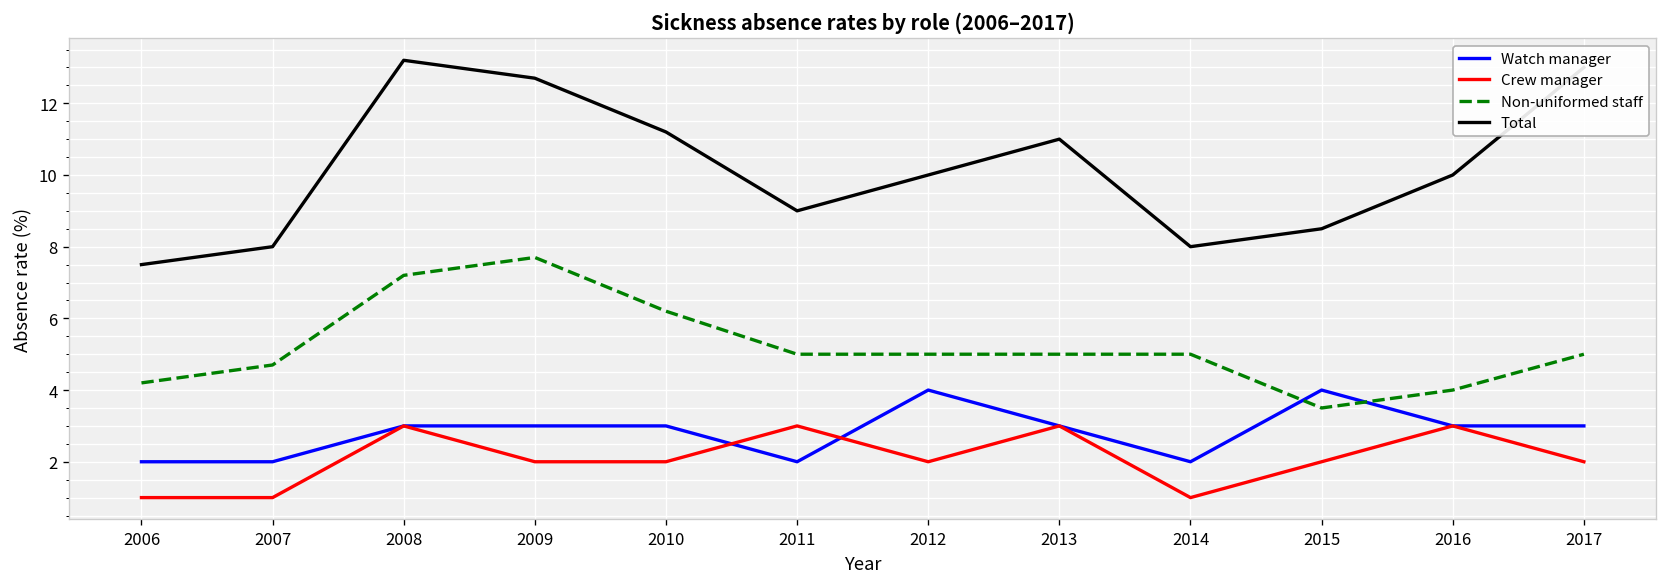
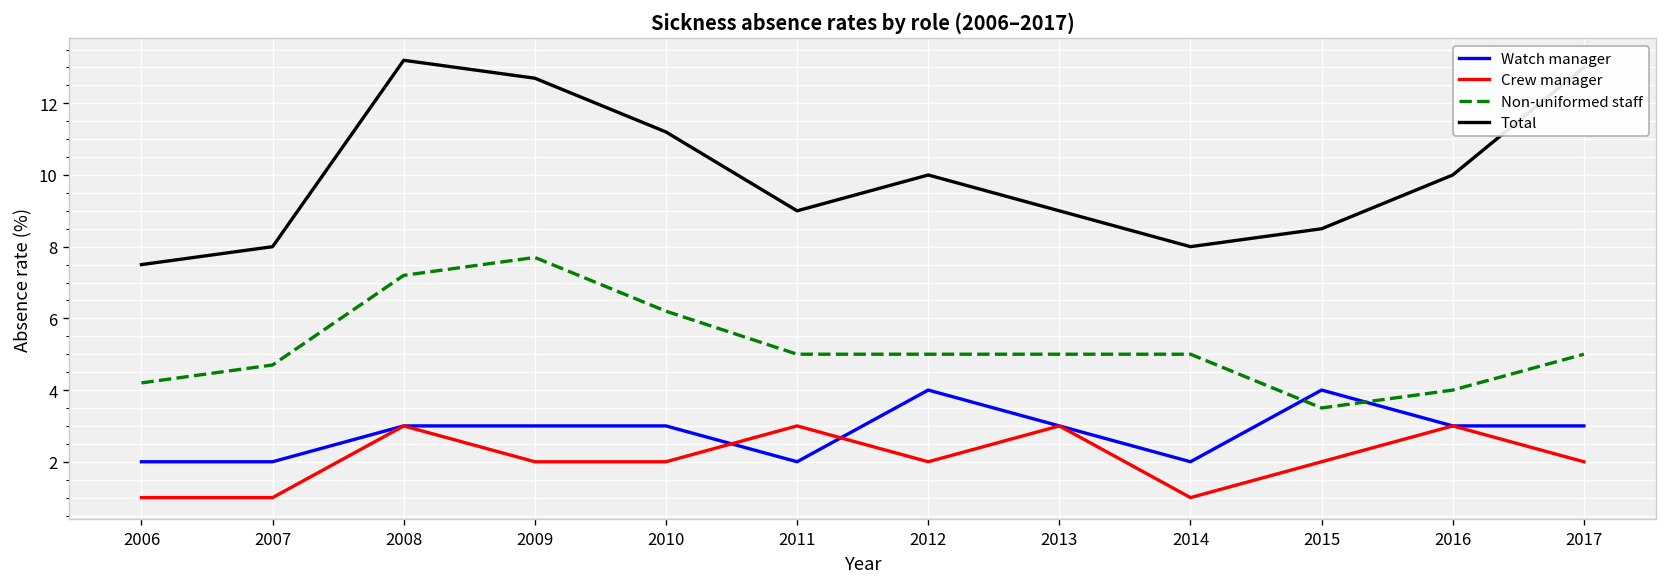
  {
    "Watch manager": {
      "2006": 2,
      "2007": 2,
      "2009": 3,
      "2010": 3,
      "2011": 2,
      "2012": 4,
      "2014": 2,
      "2015": 4,
      "2017": 3
    },
    "Crew manager": {
      "2006": 1,
      "2007": 1,
      "2009": 2,
      "2010": 2,
      "2011": 3,
      "2012": 2,
      "2014": 1,
      "2015": 2,
      "2017": 2
    },
    "Non-uniformed staff": {
      "2006": 4.2,
      "2007": 4.7,
      "2008": 7.2,
      "2009": 7.7,
      "2010": 6.2,
      "2011": 5,
      "2012": 5,
      "2013": 5,
      "2014": 5,
      "2015": 3.5,
      "2016": 4,
      "2017": 5
    },
    "Total": {
      "2006": 7.5,
      "2007": 8,
      "2008": 13.2,
      "2009": 12.7,
      "2010": 11.2,
      "2011": 9,
      "2012": 10,
-     "2013": 11,
+     "2013": 9,
      "2014": 8,
      "2015": 8.5,
      "2016": 10
    }
  }
